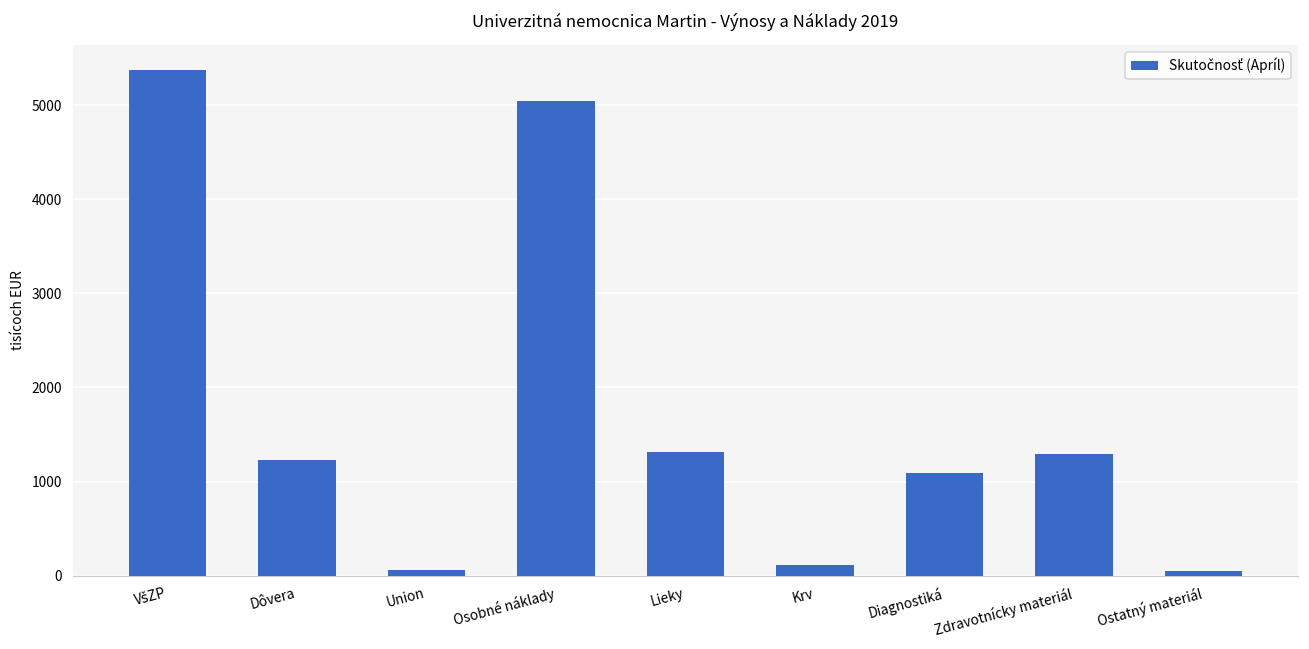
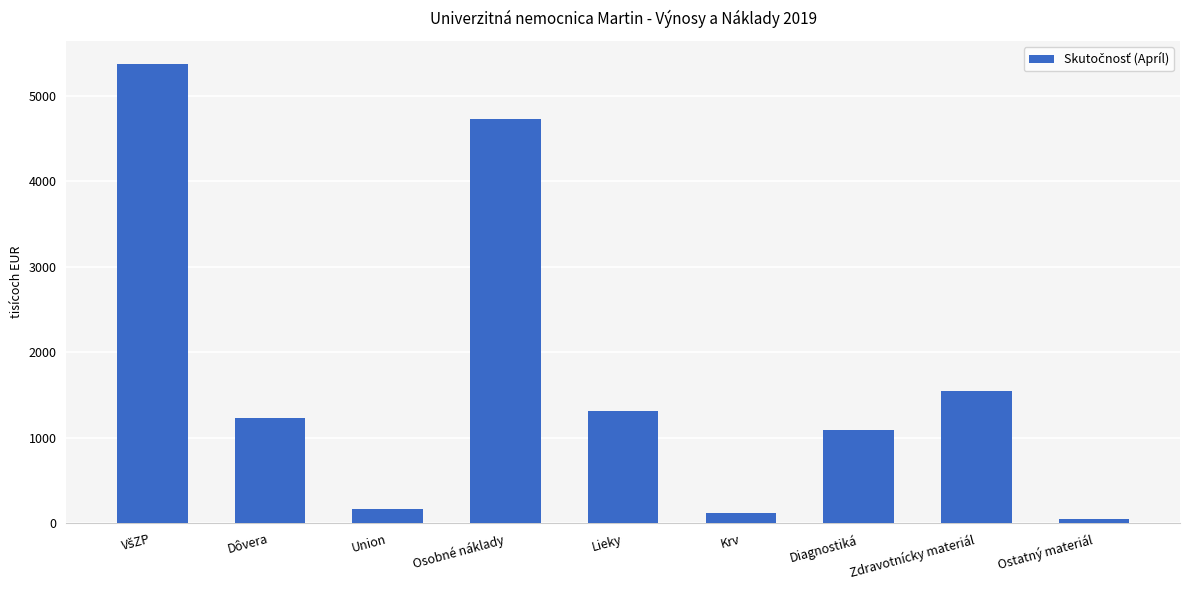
  {
    "VšZP": 5400,
    "Dôvera": 1200,
-   "Union": 100,
-   "Osobné náklady": 5000,
+   "Union": 200,
+   "Osobné náklady": 4700,
    "Lieky": 1300,
    "Krv": 100,
    "Diagnostiká": 1100,
-   "Zdravotnícky materiál": 1300,
+   "Zdravotnícky materiál": 1500,
    "Ostatný materiál": 100
  }
